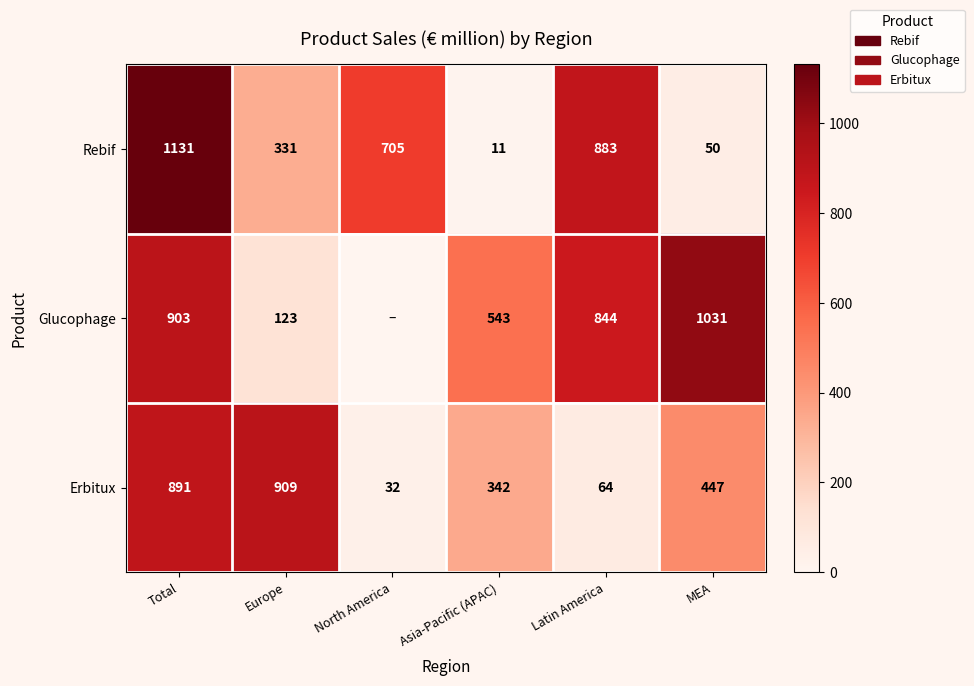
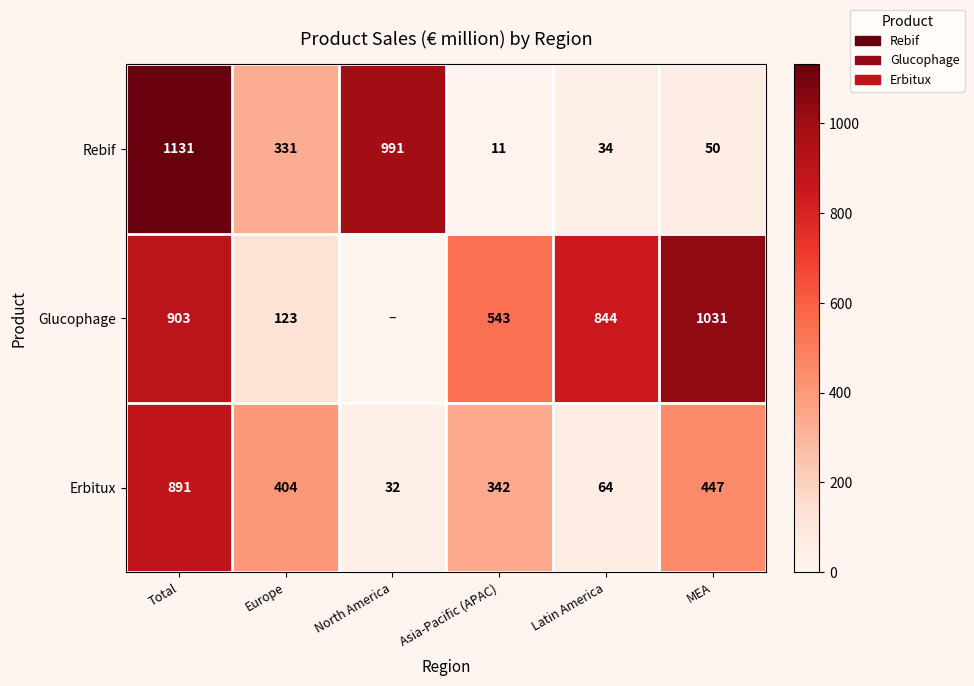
  {
    "Rebif": {
      "Total": 1131,
      "Europe": 331,
-     "North America": 705,
+     "North America": 991,
      "Asia-Pacific (APAC)": 11,
-     "Latin America": 883,
+     "Latin America": 34,
      "MEA": 50
    },
    "Glucophage": {
      "Total": 903,
      "Europe": 123,
      "Asia-Pacific (APAC)": 543,
      "Latin America": 844,
      "MEA": 1031
    },
    "Erbitux": {
      "Total": 891,
-     "Europe": 909,
+     "Europe": 404,
      "North America": 32,
      "Asia-Pacific (APAC)": 342,
      "Latin America": 64,
      "MEA": 447
    }
  }
